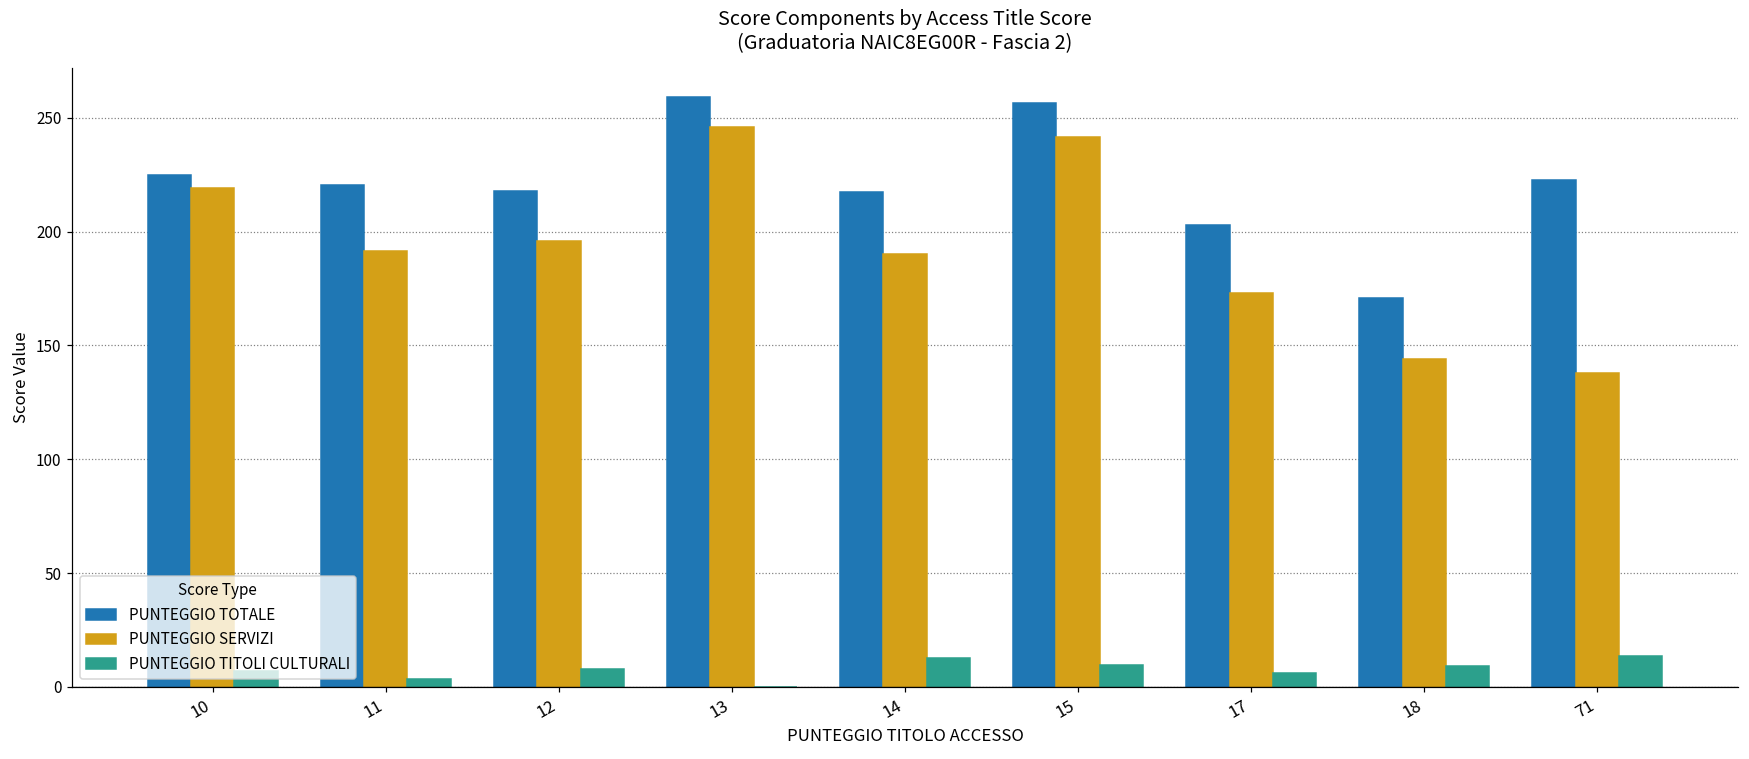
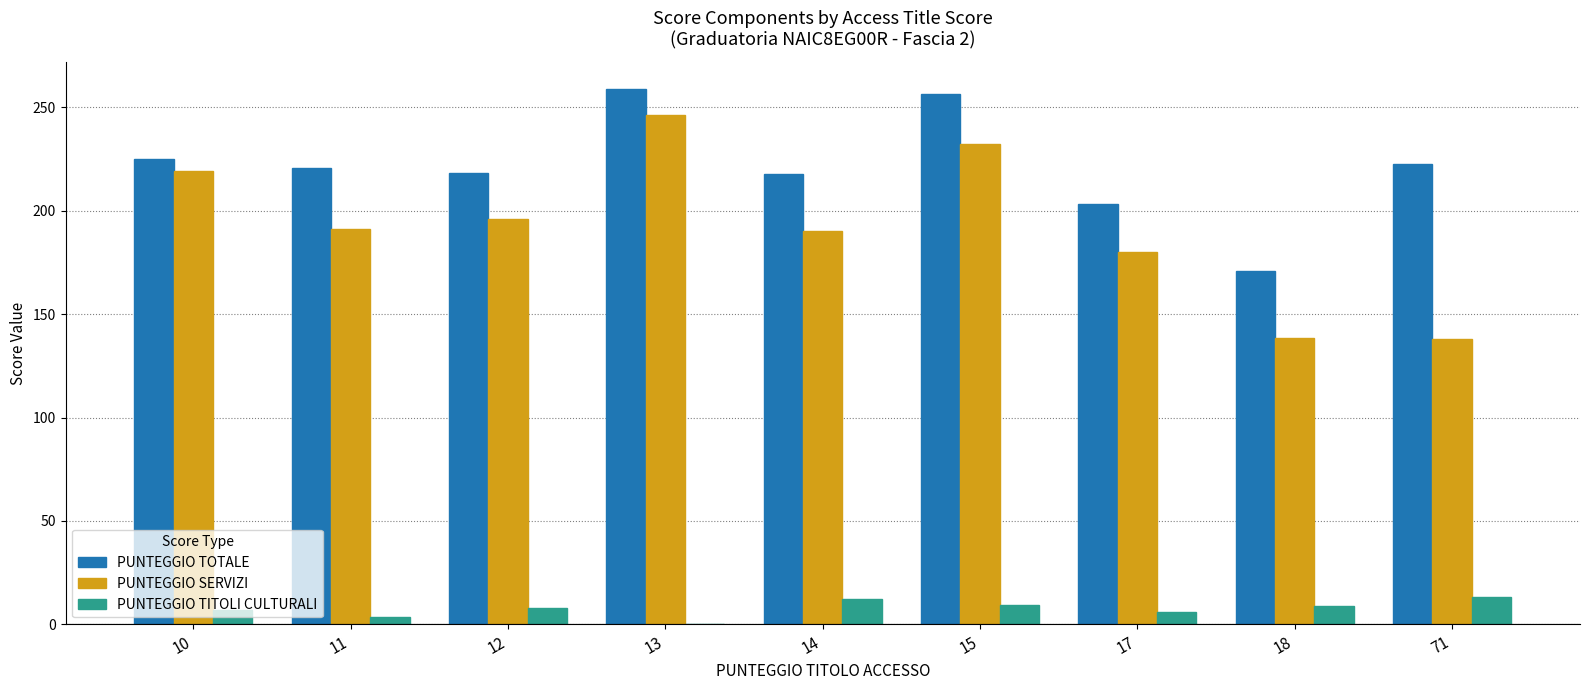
  {
    "PUNTEGGIO SERVIZI": {
      "10": 219,
      "11": 191,
      "12": 196,
      "13": 246,
      "14": 190,
-     "15": 241,
-     "17": 173,
-     "18": 144,
+     "15": 232,
+     "17": 180,
+     "18": 139,
      "71": 138
    }
  }
